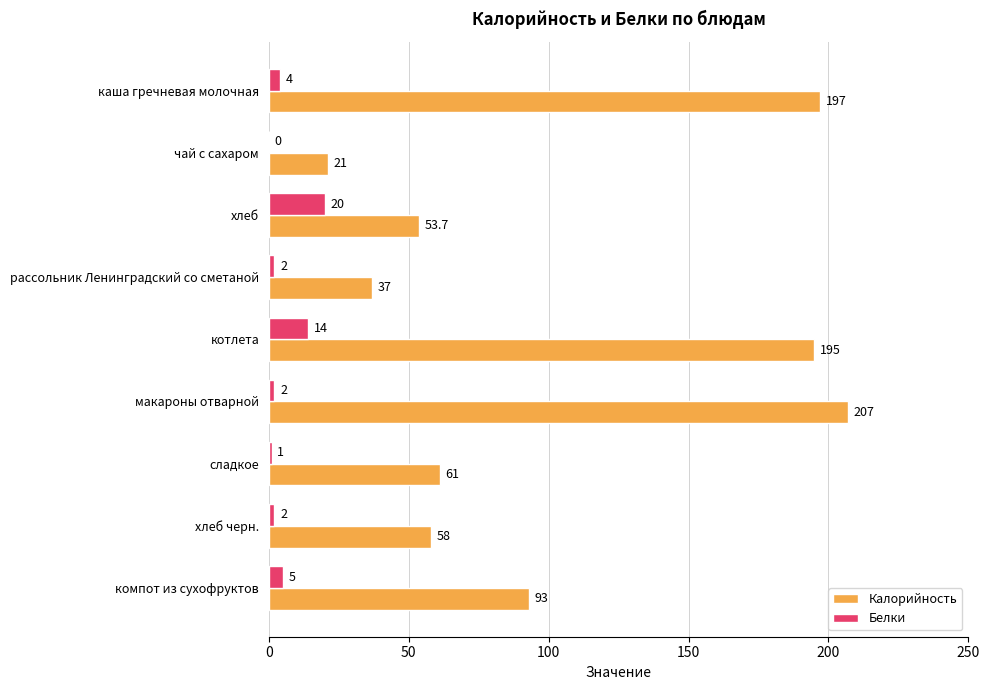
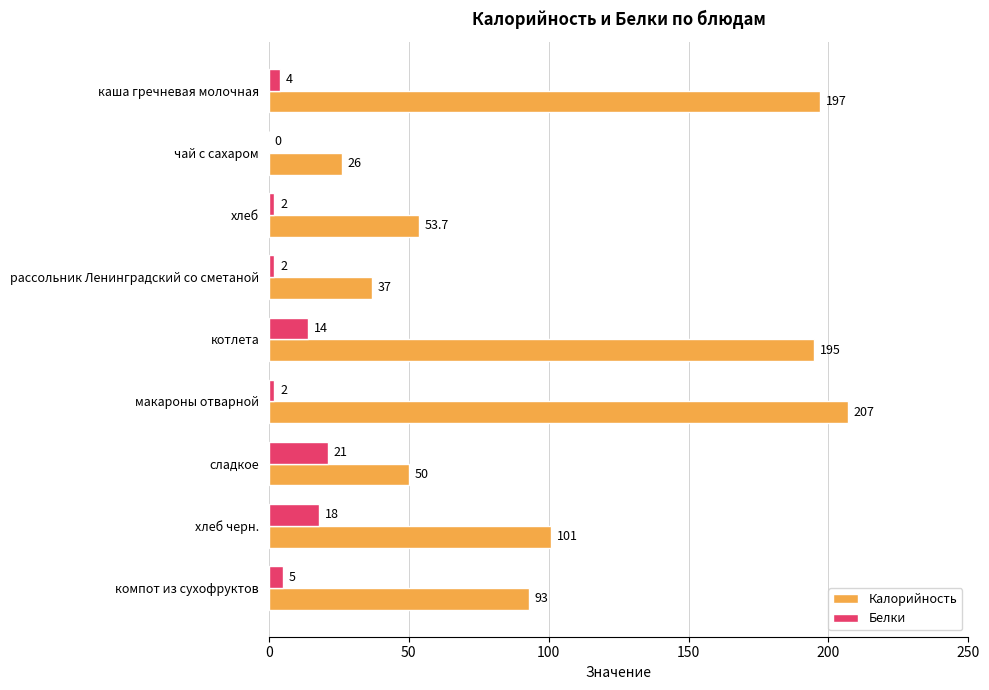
  {
    "Калорийность": {
      "каша гречневая молочная": 197,
-     "чай с сахаром": 21,
+     "чай с сахаром": 26,
      "хлеб": 53.7,
      "рассольник Ленинградский со сметаной": 37,
      "котлета": 195,
      "макароны отварной": 207,
-     "сладкое": 61,
-     "хлеб черн.": 58,
+     "сладкое": 50,
+     "хлеб черн.": 101,
      "компот из сухофруктов": 93
    },
    "Белки": {
      "каша гречневая молочная": 4,
      "чай с сахаром": 0,
-     "хлеб": 20,
+     "хлеб": 2,
      "рассольник Ленинградский со сметаной": 2,
      "котлета": 14,
      "макароны отварной": 2,
-     "сладкое": 1,
-     "хлеб черн.": 2,
+     "сладкое": 21,
+     "хлеб черн.": 18,
      "компот из сухофруктов": 5
    }
  }
